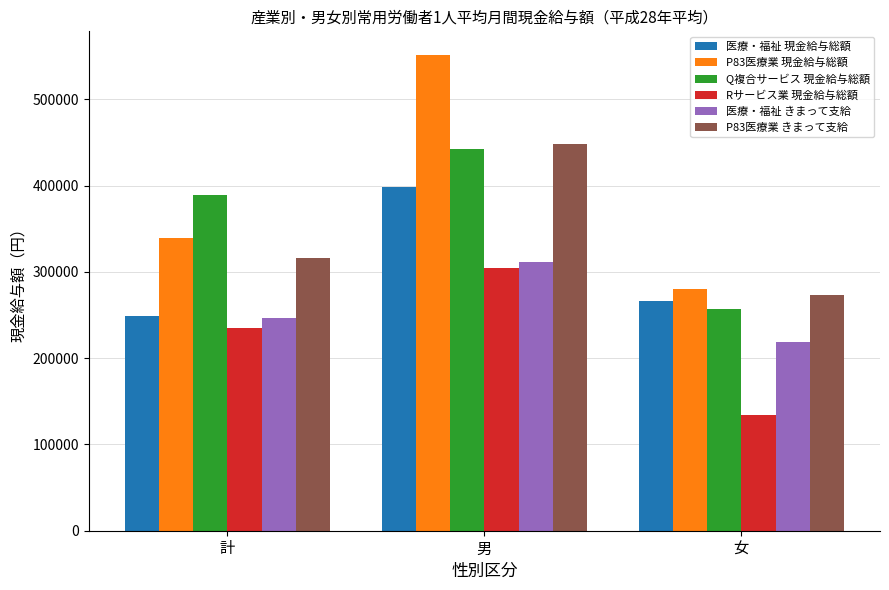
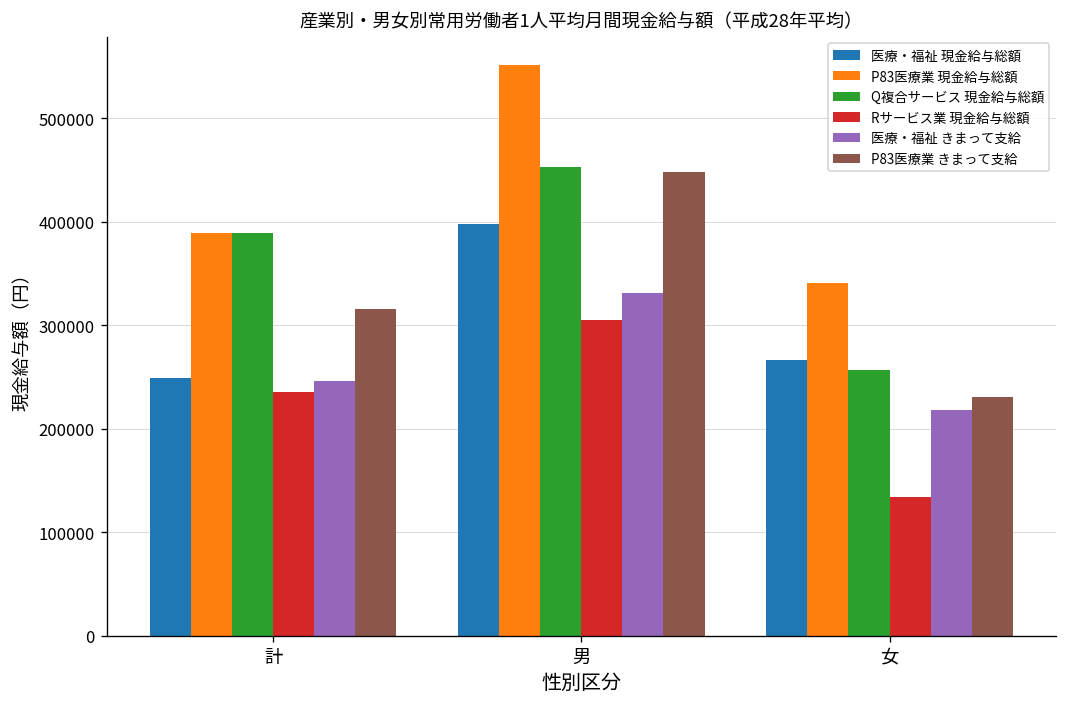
  {
    "医療・福祉 現金給与総額": {
      "計": 250000,
      "男": 400000,
      "女": 270000
    },
    "P83医療業 現金給与総額": {
-     "計": 340000,
+     "計": 390000,
      "男": 550000,
-     "女": 280000
+     "女": 340000
    },
    "Q複合サービス 現金給与総額": {
      "計": 390000,
-     "男": 440000,
+     "男": 450000,
      "女": 260000
    },
    "Rサービス業 現金給与総額": {
      "計": 240000,
      "男": 300000,
      "女": 130000
    },
    "医療・福祉 きまって支給": {
      "計": 250000,
-     "男": 310000,
+     "男": 330000,
      "女": 220000
    },
    "P83医療業 きまって支給": {
      "計": 320000,
      "男": 450000,
-     "女": 270000
+     "女": 230000
    }
  }
